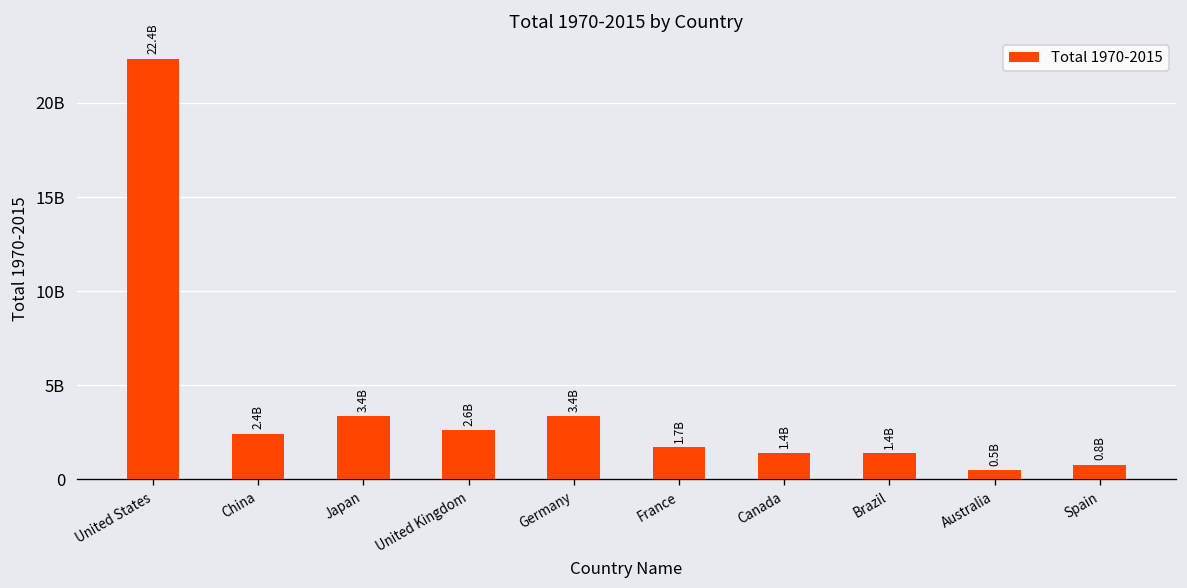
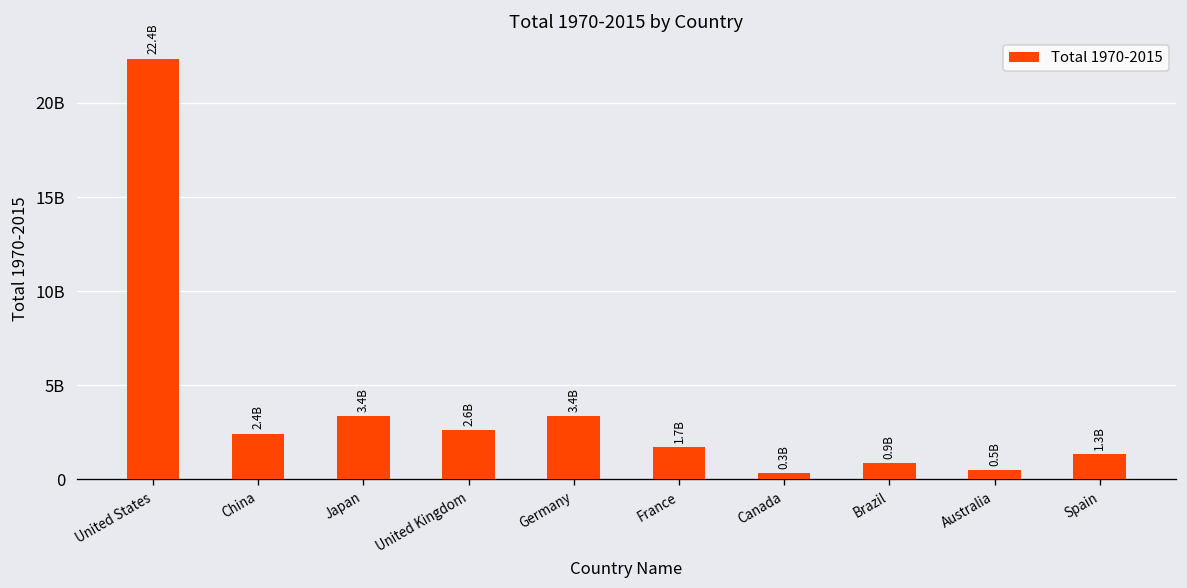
  {
    "United States": "22.4B",
    "China": "2.4B",
    "Japan": "3.4B",
    "United Kingdom": "2.6B",
    "Germany": "3.4B",
    "France": "1.7B",
-   "Canada": "1.4B",
-   "Brazil": "1.4B",
+   "Canada": "0.3B",
+   "Brazil": "0.9B",
    "Australia": "0.5B",
-   "Spain": "0.8B"
+   "Spain": "1.3B"
  }
